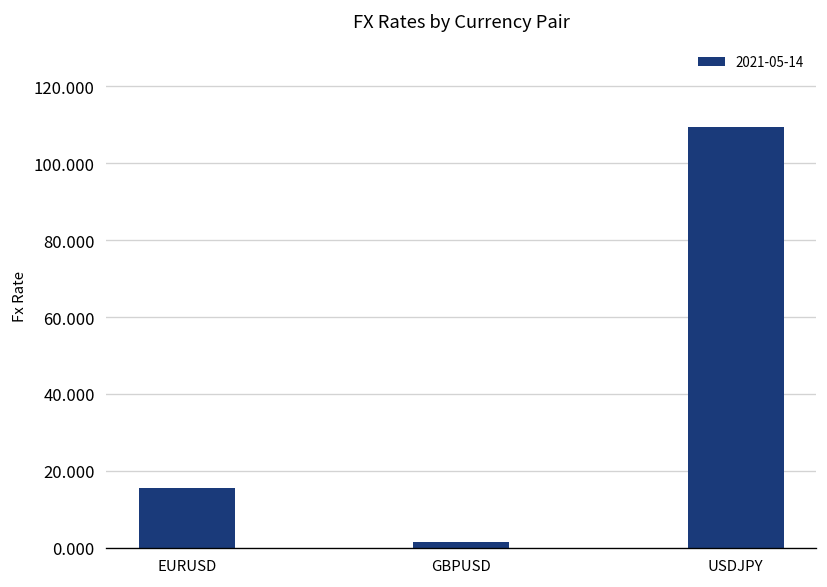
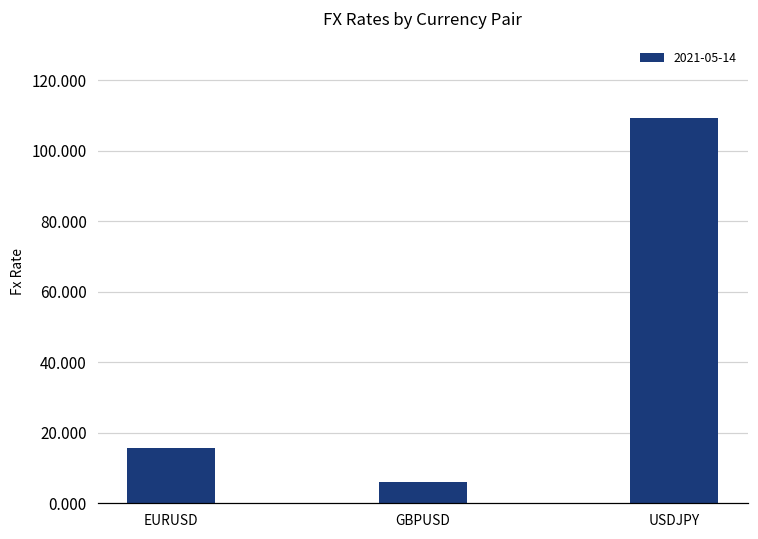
  {
    "EURUSD": 16,
-   "GBPUSD": 1,
+   "GBPUSD": 6,
    "USDJPY": 109
  }
